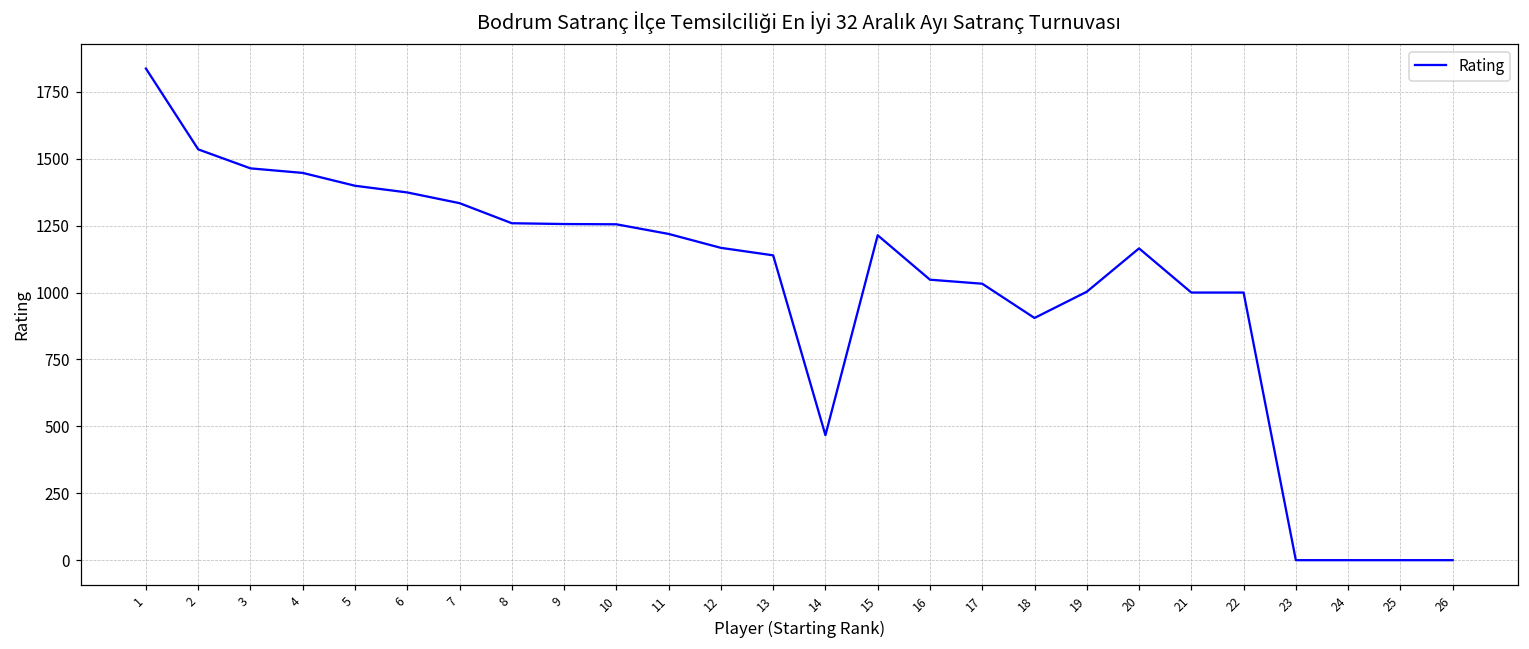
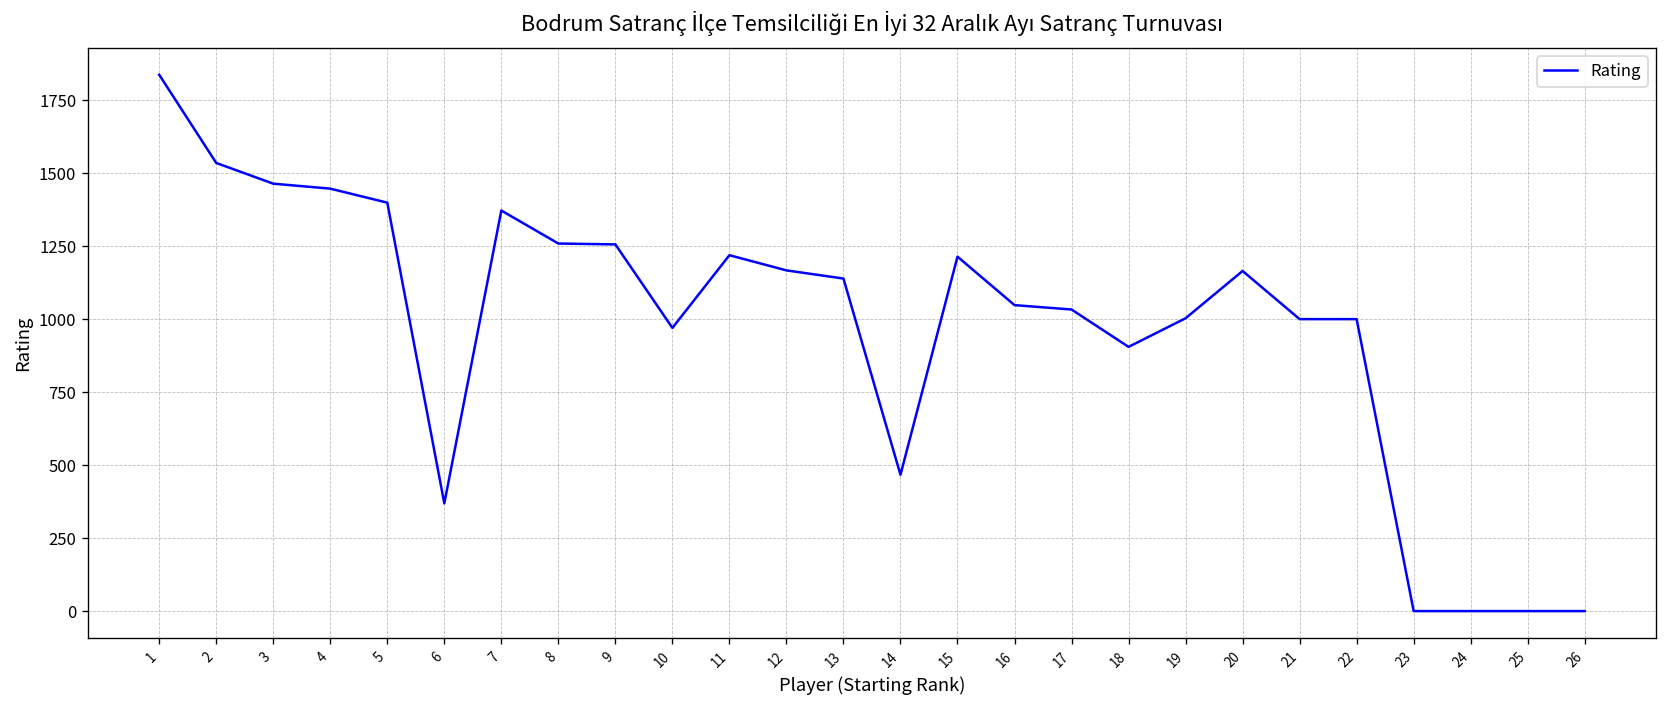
  {
    "1": 1840,
    "2": 1540,
    "3": 1460,
    "4": 1450,
    "5": 1400,
-   "6": 1370,
-   "7": 1330,
+   "6": 370,
+   "7": 1370,
    "8": 1260,
    "9": 1260,
-   "10": 1260,
+   "10": 970,
    "11": 1220,
    "12": 1170,
    "13": 1140,
    "14": 470,
    "15": 1210,
    "16": 1050,
    "17": 1030,
    "18": 910,
    "19": 1000,
    "20": 1170,
    "21": 1000,
    "22": 1000,
    "23": 0,
    "24": 0,
    "25": 0,
    "26": 0
  }
